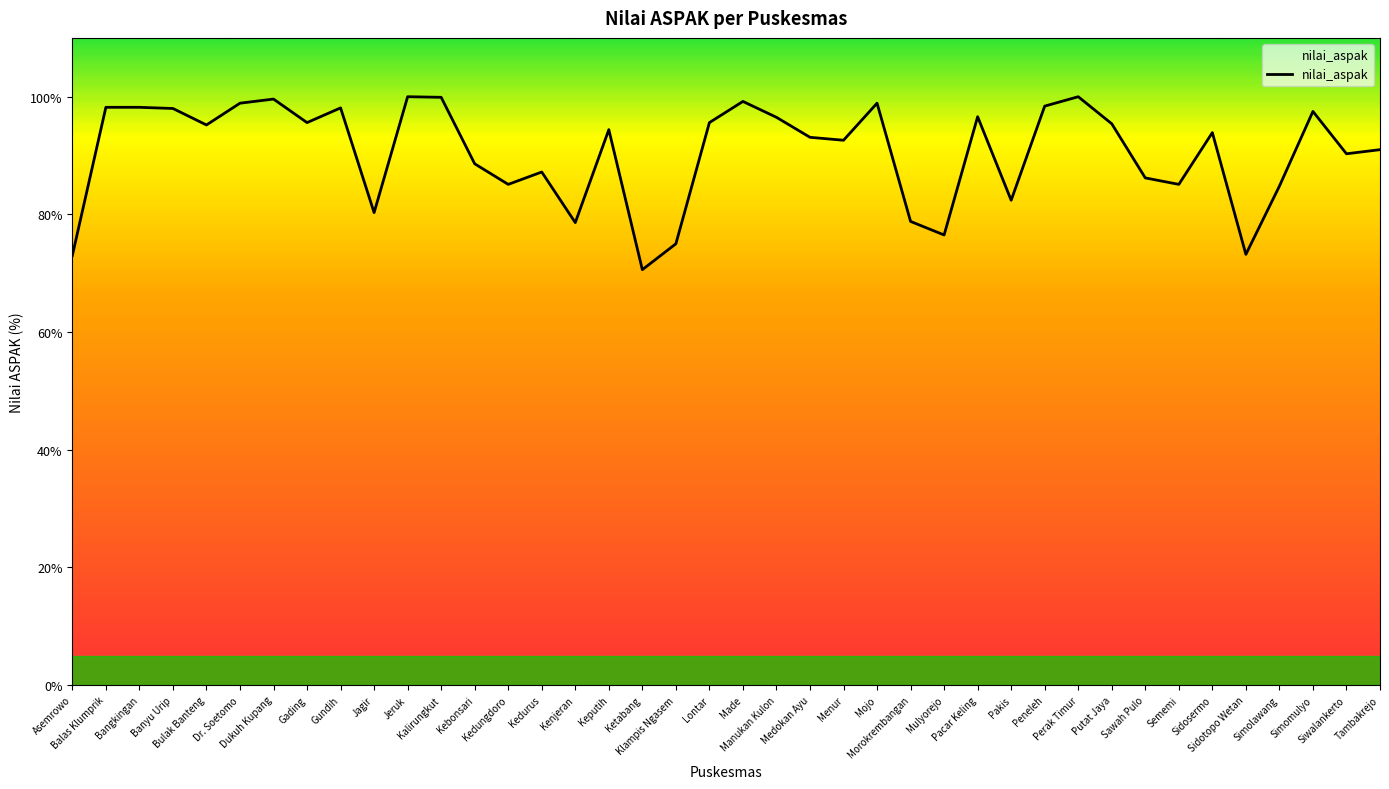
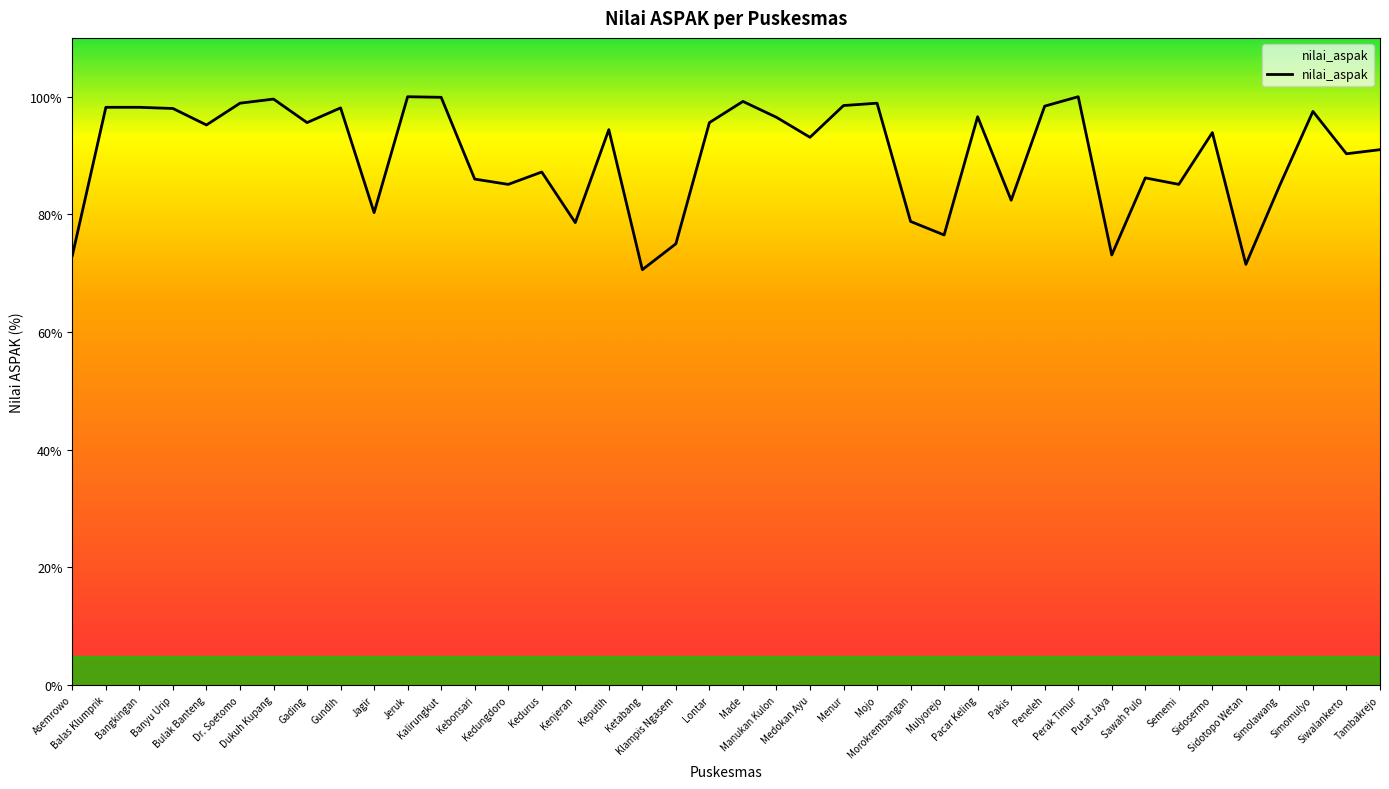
  {
    "Asemrowo": "73%",
    "Balas Klumprik": "98%",
    "Bangkingan": "98%",
    "Banyu Urip": "98%",
    "Bulak Banteng": "95%",
    "Dr. Soetomo": "99%",
    "Dukuh Kupang": "100%",
    "Gading": "96%",
    "Gundih": "98%",
    "Jagir": "80%",
    "Jeruk": "100%",
    "Kalirungkut": "100%",
-   "Kebonsari": "89%",
+   "Kebonsari": "86%",
    "Kedungdoro": "85%",
    "Kedurus": "87%",
    "Kenjeran": "79%",
    "Keputih": "94%",
    "Ketabang": "71%",
    "Klampis Ngasem": "75%",
    "Lontar": "96%",
    "Made": "99%",
    "Manukan Kulon": "97%",
    "Medokan Ayu": "93%",
-   "Menur": "93%",
+   "Menur": "99%",
    "Mojo": "99%",
    "Morokrembangan": "79%",
    "Mulyorejo": "77%",
    "Pacar Keling": "97%",
    "Pakis": "82%",
    "Peneleh": "98%",
    "Perak Timur": "100%",
-   "Putat Jaya": "95%",
+   "Putat Jaya": "73%",
    "Sawah Pulo": "86%",
    "Sememi": "85%",
    "Sidosermo": "94%",
-   "Sidotopo Wetan": "73%",
+   "Sidotopo Wetan": "72%",
    "Simolawang": "85%",
    "Simomulyo": "98%",
    "Siwalankerto": "90%",
    "Tambakrejo": "91%"
  }
